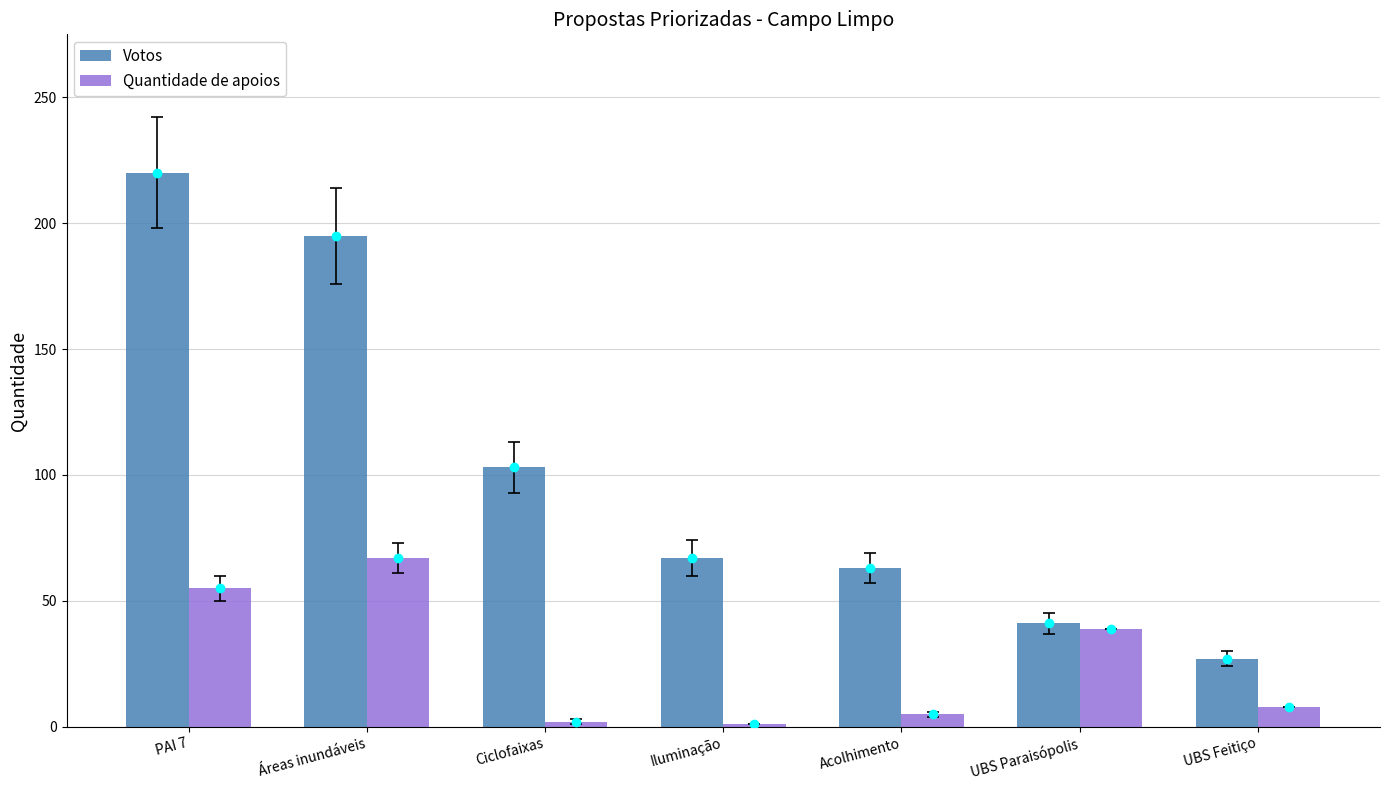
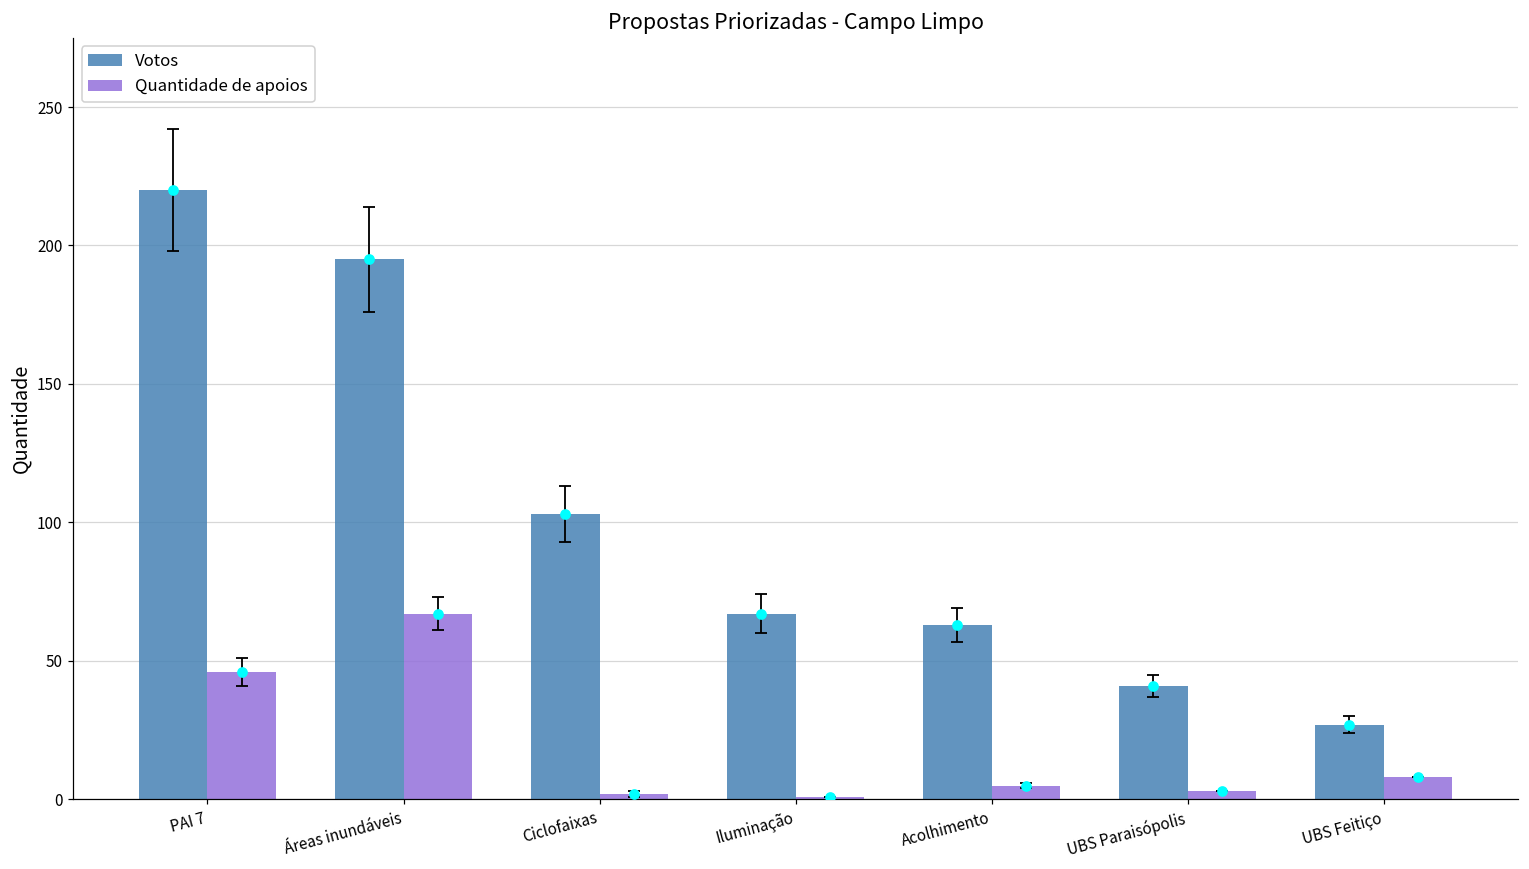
  {
    "Quantidade de apoios": {
-     "PAI 7": 55,
+     "PAI 7": 46,
      "Áreas inundáveis": 67,
      "Ciclofaixas": 2,
      "Iluminação": 1,
      "Acolhimento": 5,
-     "UBS Paraisópolis": 39,
+     "UBS Paraisópolis": 3,
      "UBS Feitiço": 8
    }
  }
